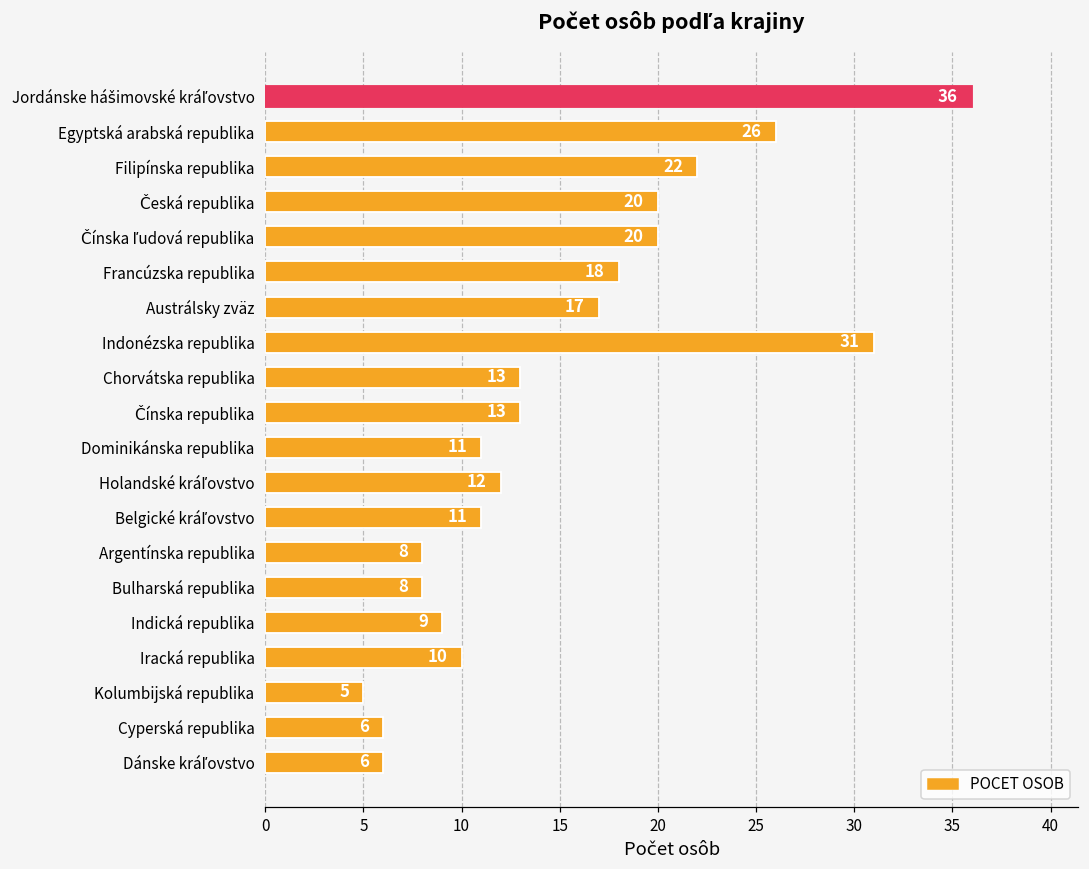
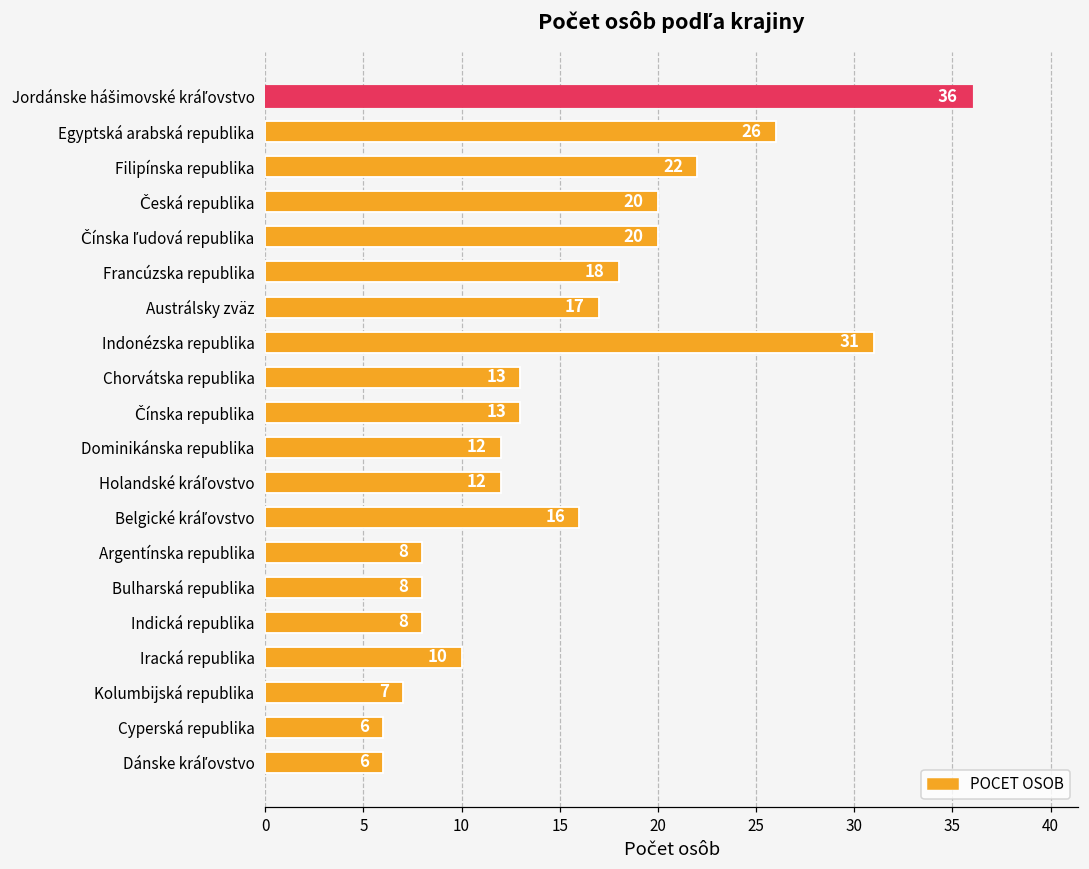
  {
    "Jordánske hášimovské kráľovstvo": 36,
    "Egyptská arabská republika": 26,
    "Filipínska republika": 22,
    "Česká republika": 20,
    "Čínska ľudová republika": 20,
    "Francúzska republika": 18,
    "Austrálsky zväz": 17,
    "Indonézska republika": 31,
    "Chorvátska republika": 13,
    "Čínska republika": 13,
-   "Dominikánska republika": 11,
+   "Dominikánska republika": 12,
    "Holandské kráľovstvo": 12,
-   "Belgické kráľovstvo": 11,
+   "Belgické kráľovstvo": 16,
    "Argentínska republika": 8,
    "Bulharská republika": 8,
-   "Indická republika": 9,
+   "Indická republika": 8,
    "Iracká republika": 10,
-   "Kolumbijská republika": 5,
+   "Kolumbijská republika": 7,
    "Cyperská republika": 6,
    "Dánske kráľovstvo": 6
  }
